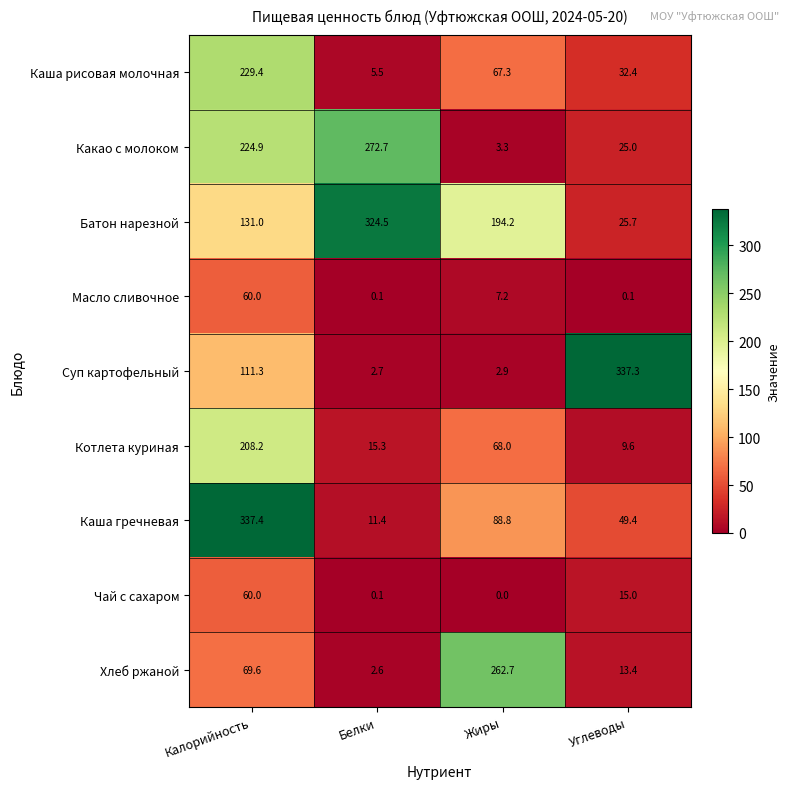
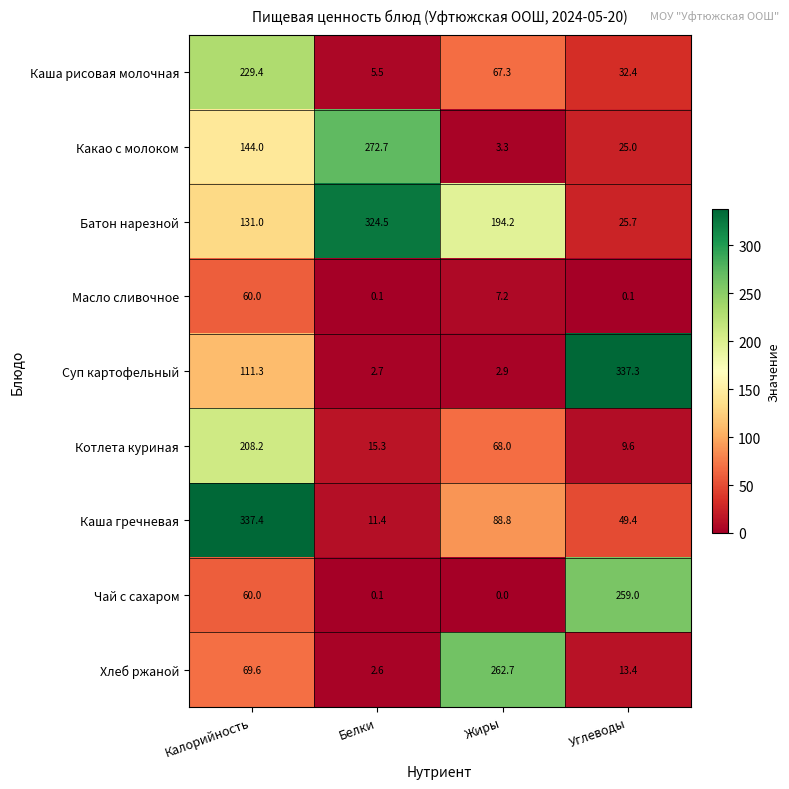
  {
    "Каша рисовая молочная": {
      "Калорийность": 229.4,
      "Белки": 5.5,
      "Жиры": 67.3,
      "Углеводы": 32.4
    },
    "Какао с молоком": {
-     "Калорийность": 224.9,
+     "Калорийность": 144.0,
      "Белки": 272.7,
      "Жиры": 3.3,
      "Углеводы": 25.0
    },
    "Батон нарезной": {
      "Калорийность": 131.0,
      "Белки": 324.5,
      "Жиры": 194.2,
      "Углеводы": 25.7
    },
    "Масло сливочное": {
      "Калорийность": 60.0,
      "Белки": 0.1,
      "Жиры": 7.2,
      "Углеводы": 0.1
    },
    "Суп картофельный": {
      "Калорийность": 111.3,
      "Белки": 2.7,
      "Жиры": 2.9,
      "Углеводы": 337.3
    },
    "Котлета куриная": {
      "Калорийность": 208.2,
      "Белки": 15.3,
      "Жиры": 68.0,
      "Углеводы": 9.6
    },
    "Каша гречневая": {
      "Калорийность": 337.4,
      "Белки": 11.4,
      "Жиры": 88.8,
      "Углеводы": 49.4
    },
    "Чай с сахаром": {
      "Калорийность": 60.0,
      "Белки": 0.1,
      "Жиры": 0.0,
-     "Углеводы": 15.0
+     "Углеводы": 259.0
    },
    "Хлеб ржаной": {
      "Калорийность": 69.6,
      "Белки": 2.6,
      "Жиры": 262.7,
      "Углеводы": 13.4
    }
  }
